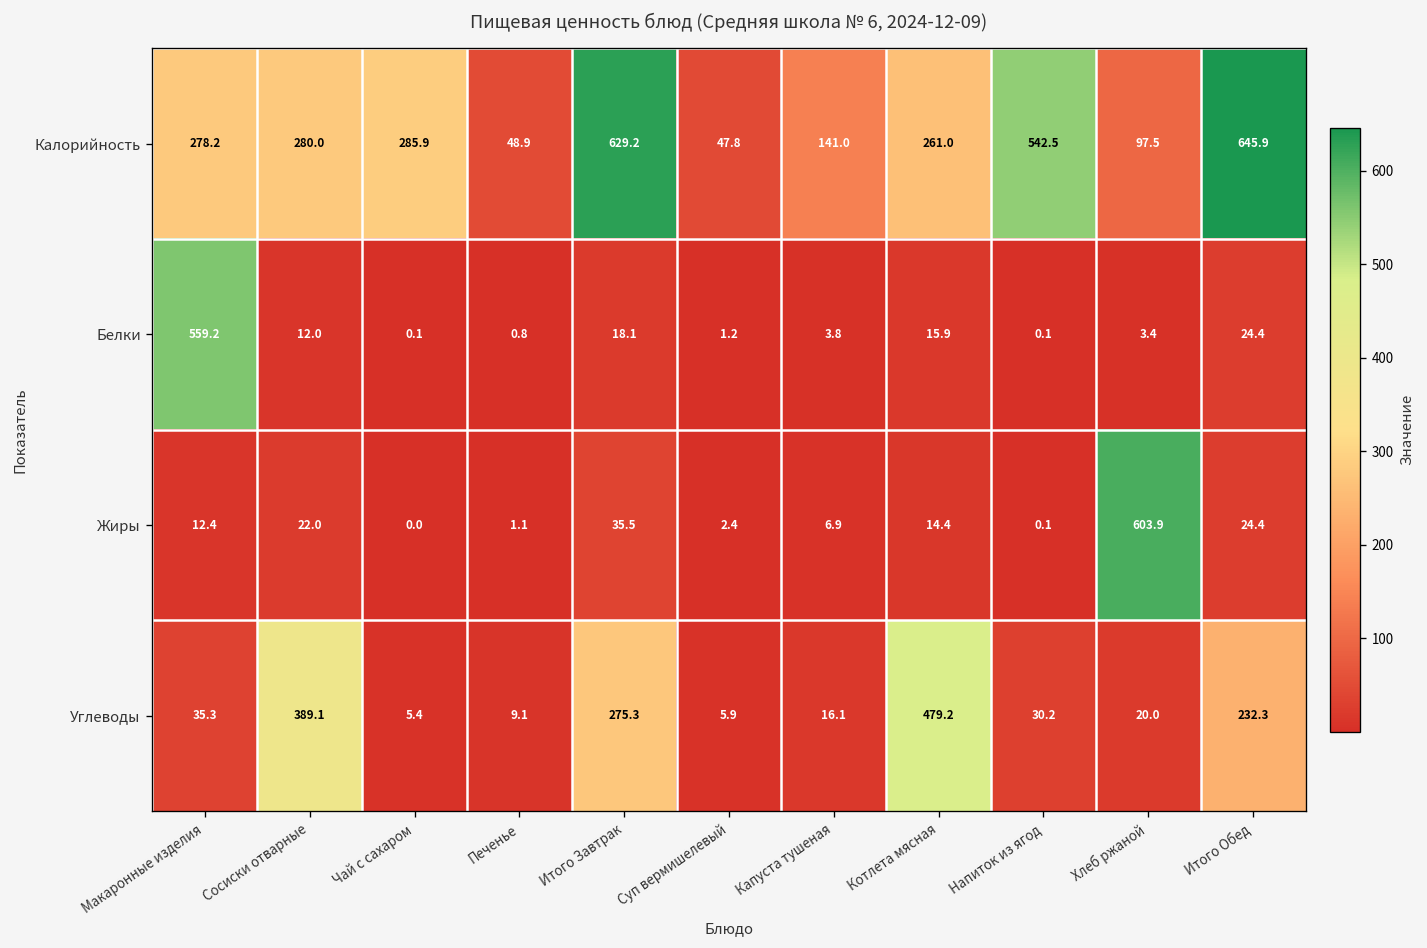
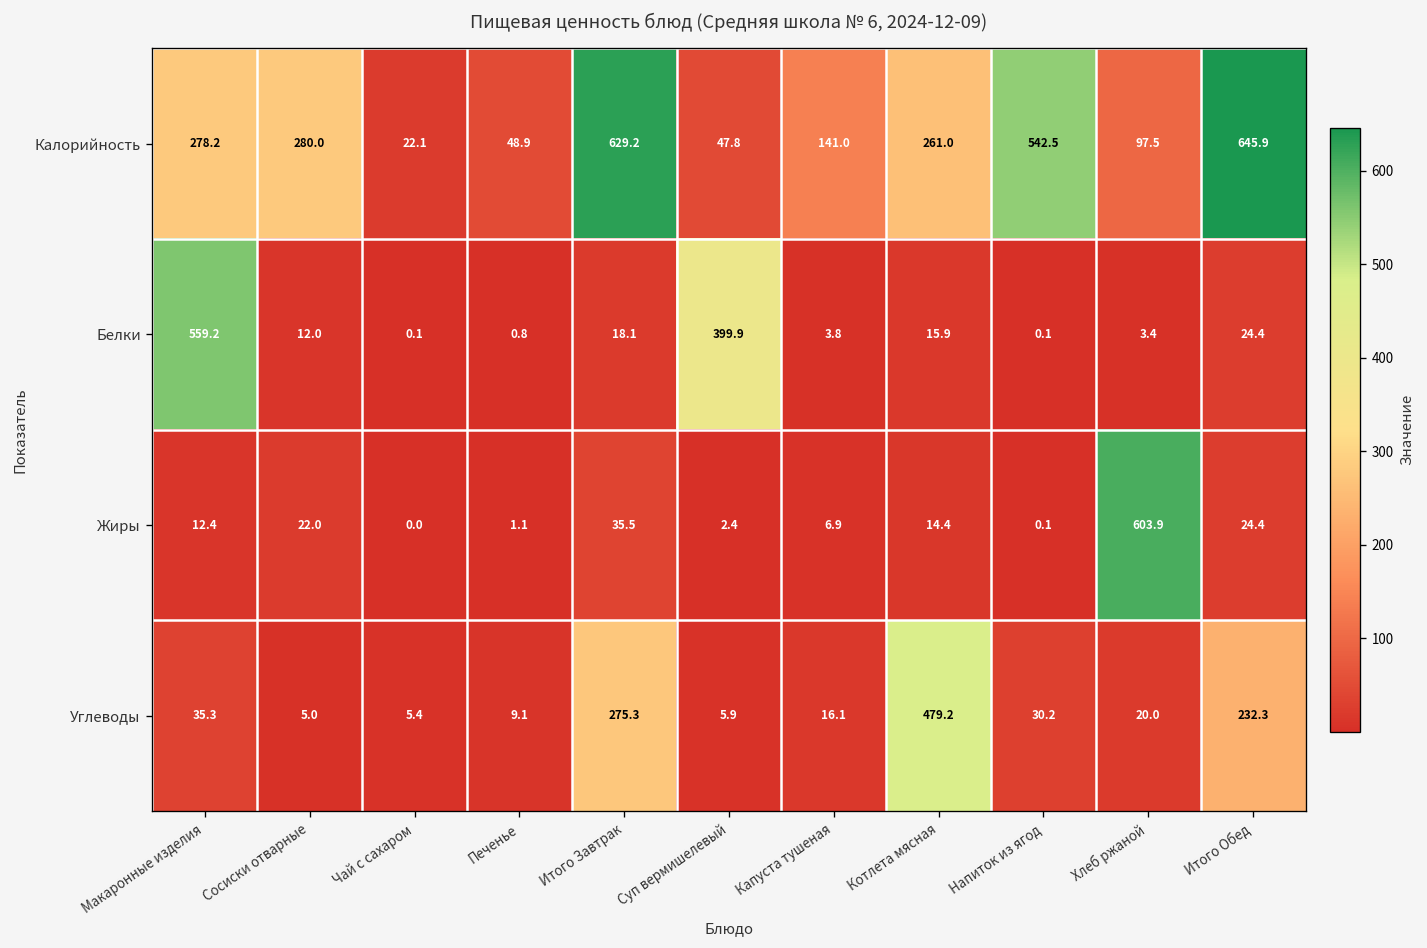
  {
    "Калорийность": {
      "Макаронные изделия": 278.2,
      "Сосиски отварные": 280.0,
-     "Чай с сахаром": 285.9,
+     "Чай с сахаром": 22.1,
      "Печенье": 48.9,
      "Итого Завтрак": 629.2,
      "Суп вермишелевый": 47.8,
      "Капуста тушеная": 141.0,
      "Котлета мясная": 261.0,
      "Напиток из ягод": 542.5,
      "Хлеб ржаной": 97.5,
      "Итого Обед": 645.9
    },
    "Белки": {
      "Макаронные изделия": 559.2,
      "Сосиски отварные": 12.0,
      "Чай с сахаром": 0.1,
      "Печенье": 0.8,
      "Итого Завтрак": 18.1,
-     "Суп вермишелевый": 1.2,
+     "Суп вермишелевый": 399.9,
      "Капуста тушеная": 3.8,
      "Котлета мясная": 15.9,
      "Напиток из ягод": 0.1,
      "Хлеб ржаной": 3.4,
      "Итого Обед": 24.4
    },
    "Жиры": {
      "Макаронные изделия": 12.4,
      "Сосиски отварные": 22.0,
      "Чай с сахаром": 0.0,
      "Печенье": 1.1,
      "Итого Завтрак": 35.5,
      "Суп вермишелевый": 2.4,
      "Капуста тушеная": 6.9,
      "Котлета мясная": 14.4,
      "Напиток из ягод": 0.1,
      "Хлеб ржаной": 603.9,
      "Итого Обед": 24.4
    },
    "Углеводы": {
      "Макаронные изделия": 35.3,
-     "Сосиски отварные": 389.1,
+     "Сосиски отварные": 5.0,
      "Чай с сахаром": 5.4,
      "Печенье": 9.1,
      "Итого Завтрак": 275.3,
      "Суп вермишелевый": 5.9,
      "Капуста тушеная": 16.1,
      "Котлета мясная": 479.2,
      "Напиток из ягод": 30.2,
      "Хлеб ржаной": 20.0,
      "Итого Обед": 232.3
    }
  }
